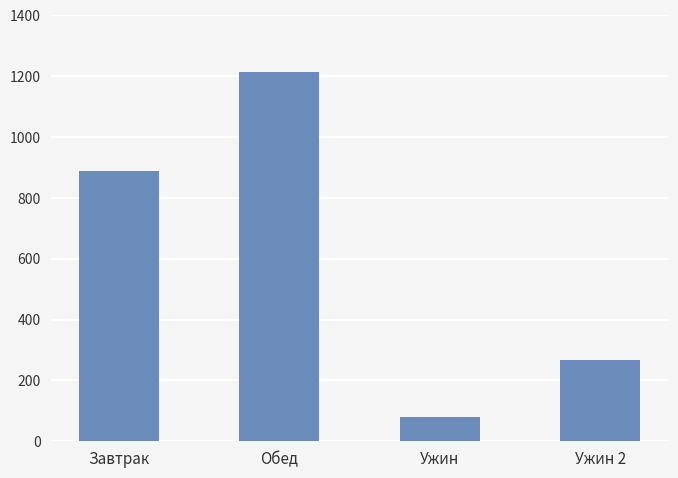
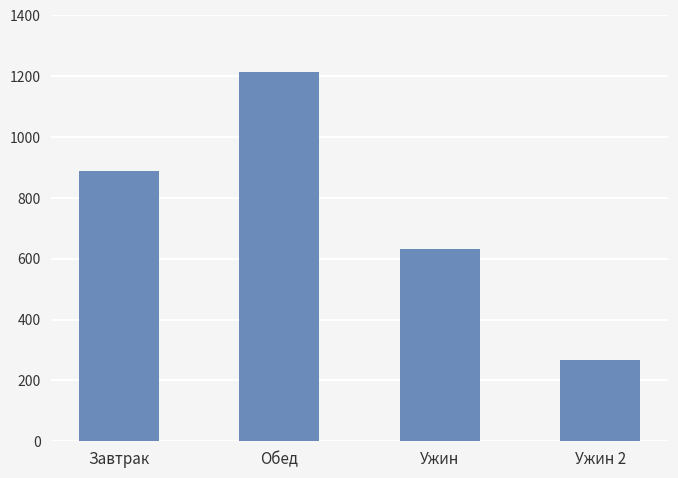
  {
    "Завтрак": 890,
    "Обед": 1210,
-   "Ужин": 80,
+   "Ужин": 630,
    "Ужин 2": 270
  }
